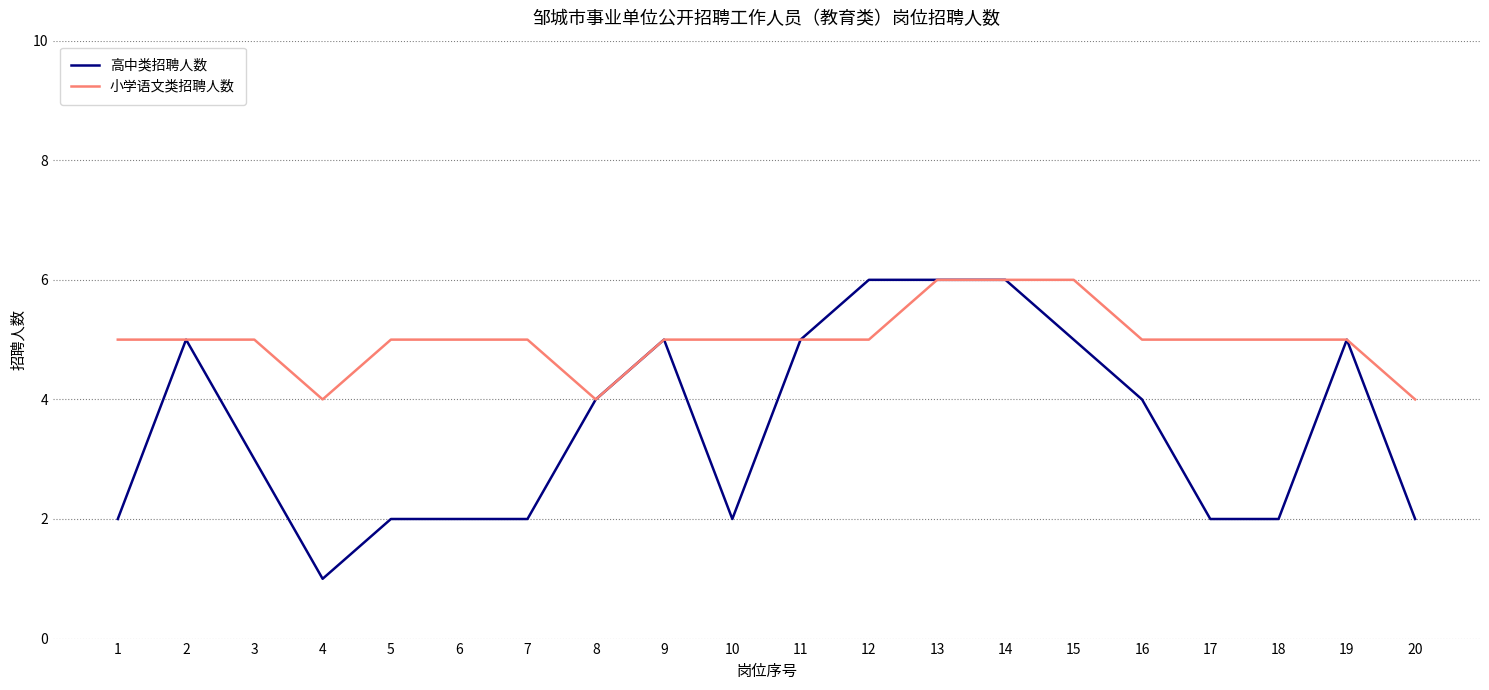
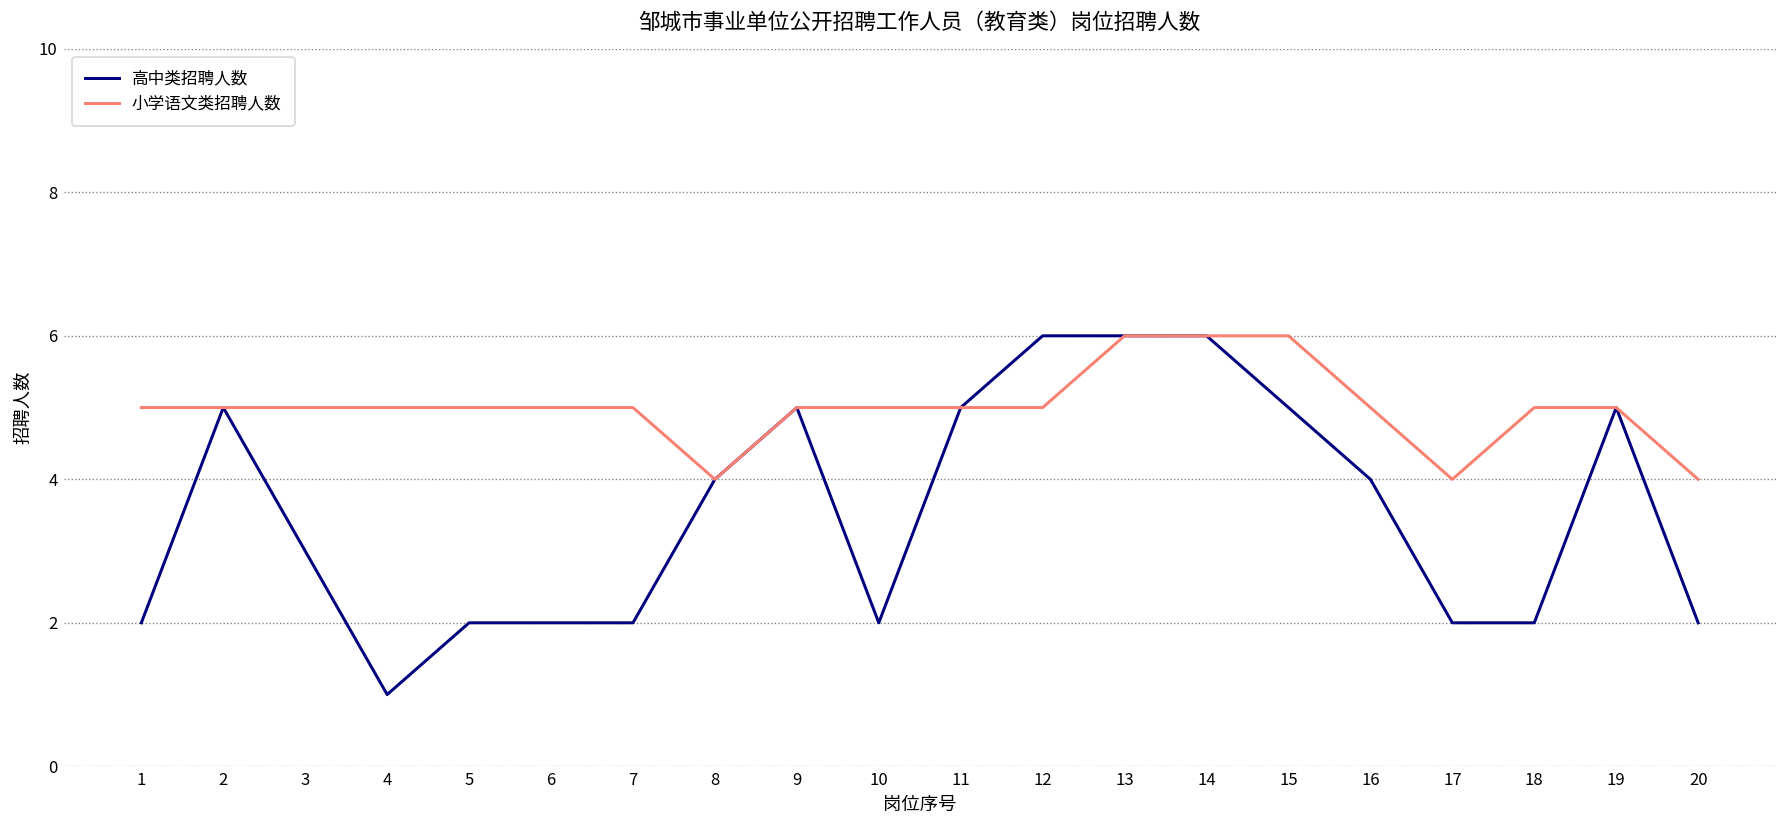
  {
    "高中类招聘人数": {
      "1": 2,
      "3": 3,
      "4": 1,
      "5": 2,
      "6": 2,
      "7": 2,
      "10": 2,
      "12": 6,
      "15": 5,
      "16": 4,
      "17": 2,
      "18": 2,
      "20": 2
    },
    "小学语文类招聘人数": {
      "1": 5,
      "3": 5,
-     "4": 4,
+     "4": 5,
      "5": 5,
      "6": 5,
      "7": 5,
      "10": 5,
      "12": 5,
      "15": 6,
      "16": 5,
-     "17": 5,
+     "17": 4,
      "18": 5,
      "20": 4
    }
  }
